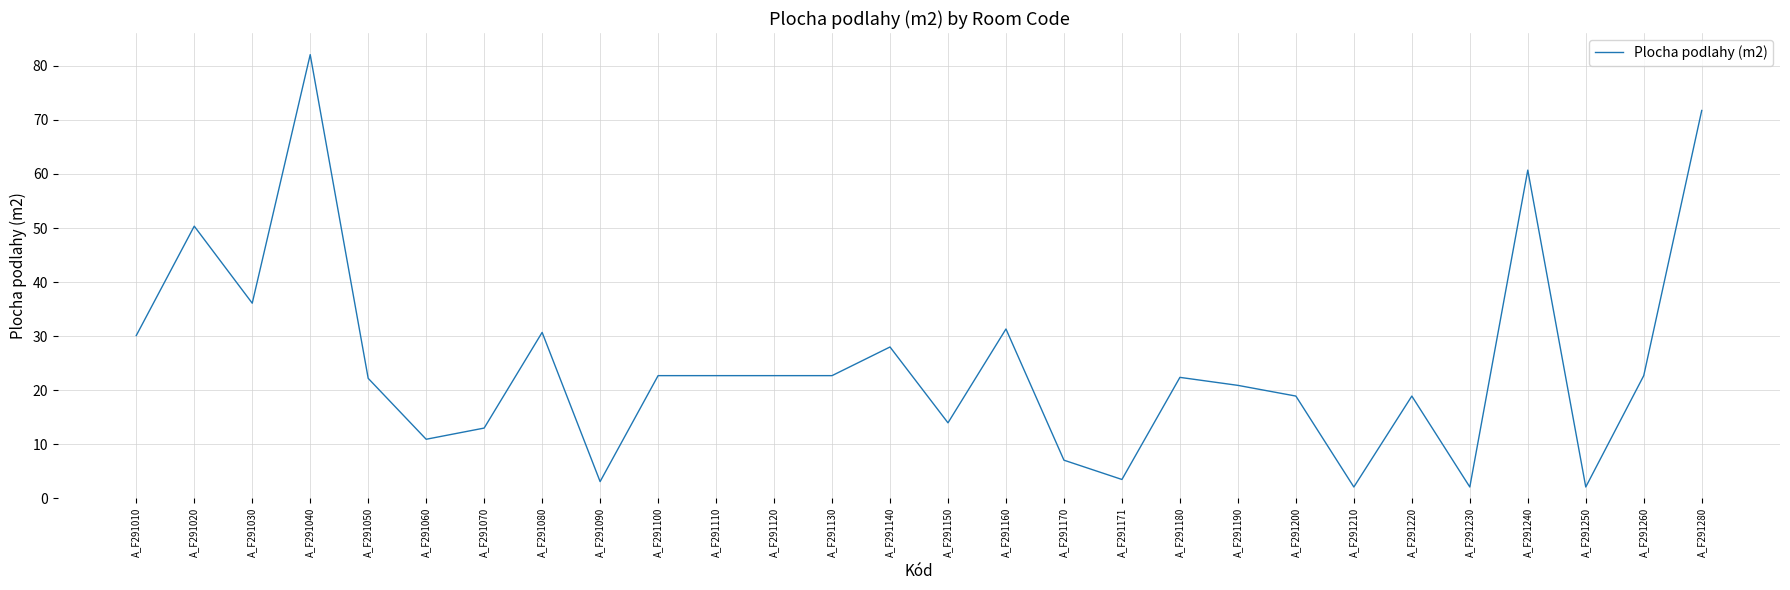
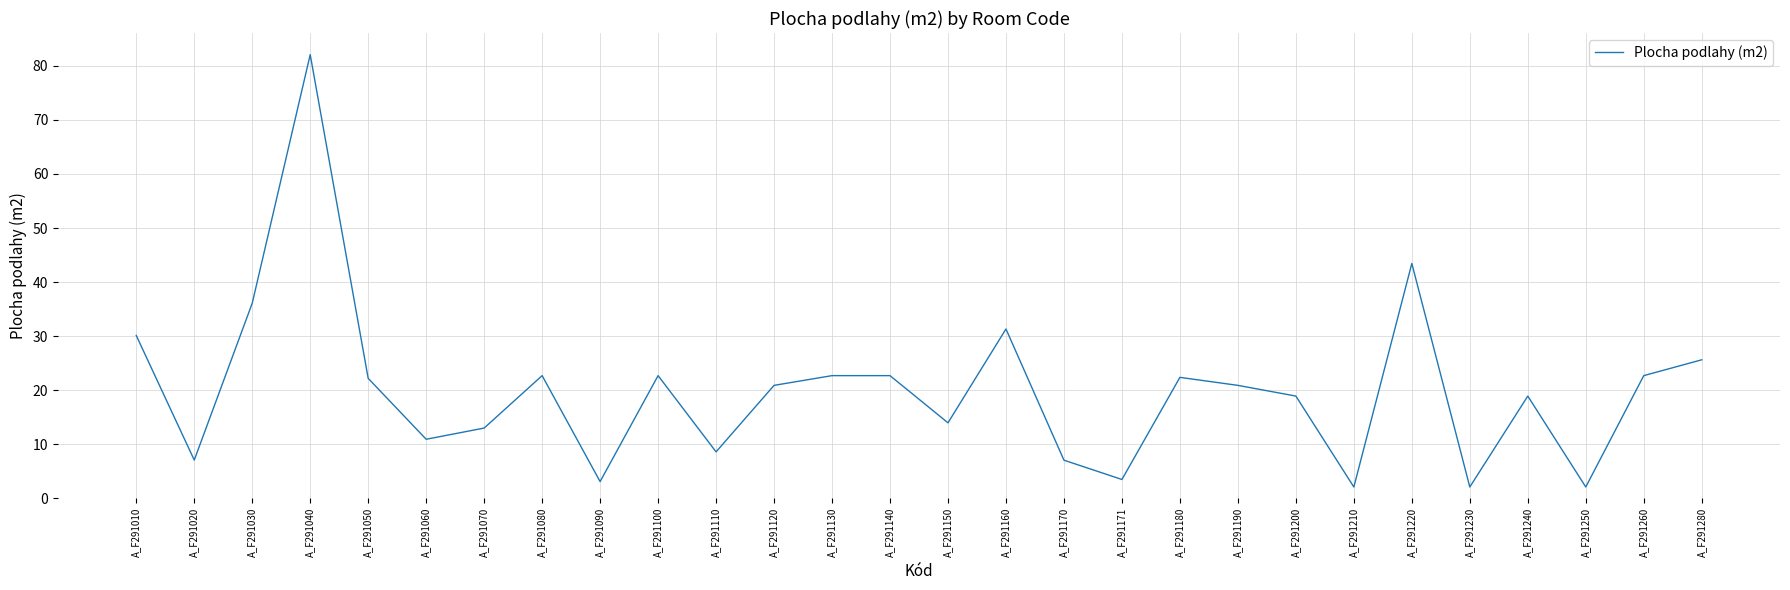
  {
    "A_F291010": 30,
-   "A_F291020": 50,
+   "A_F291020": 7,
    "A_F291030": 36,
    "A_F291040": 82,
    "A_F291050": 22,
    "A_F291060": 11,
    "A_F291070": 13,
-   "A_F291080": 31,
+   "A_F291080": 23,
    "A_F291090": 3,
    "A_F291100": 23,
-   "A_F291110": 23,
-   "A_F291120": 23,
+   "A_F291110": 9,
+   "A_F291120": 21,
    "A_F291130": 23,
-   "A_F291140": 28,
+   "A_F291140": 23,
    "A_F291150": 14,
    "A_F291160": 31,
    "A_F291170": 7,
    "A_F291171": 3,
    "A_F291180": 22,
    "A_F291190": 21,
    "A_F291200": 19,
    "A_F291210": 2,
-   "A_F291220": 19,
+   "A_F291220": 43,
    "A_F291230": 2,
-   "A_F291240": 61,
+   "A_F291240": 19,
    "A_F291250": 2,
    "A_F291260": 23,
-   "A_F291280": 72
+   "A_F291280": 26
  }
